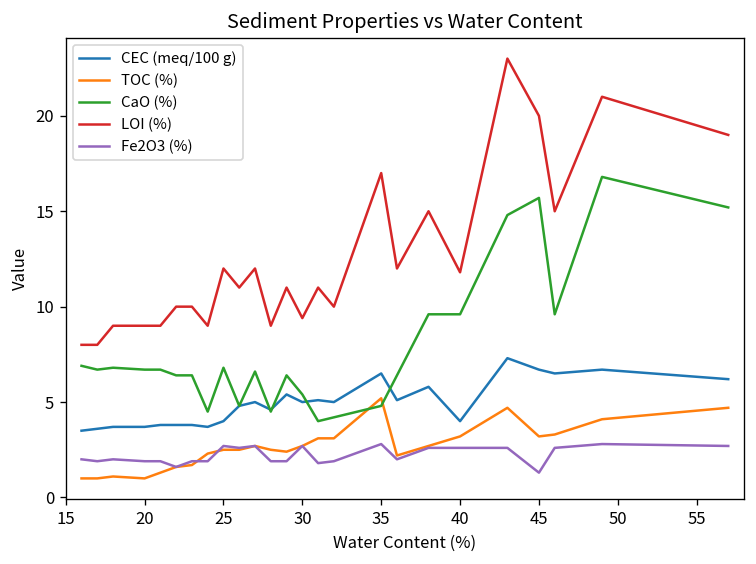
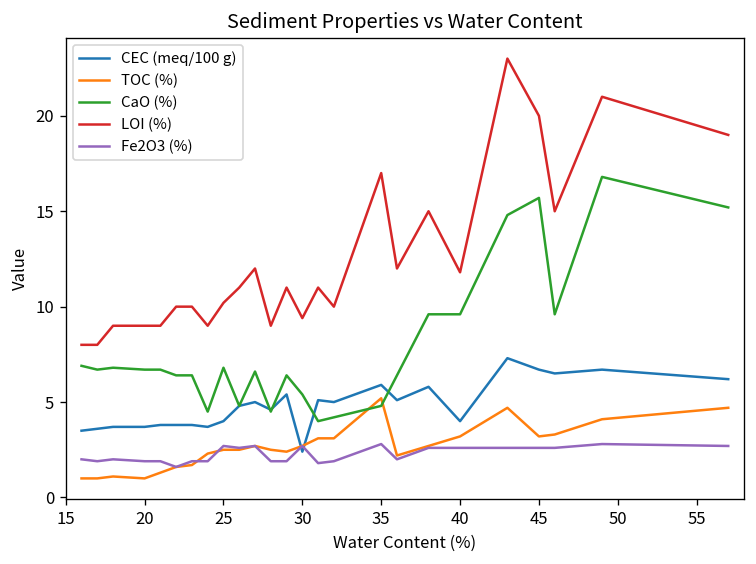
  {
    "CEC (meq/100 g)": {
      "20": 3.7,
      "25": 4.0,
-     "30": 5.0,
-     "35": 6.5,
+     "30": 2.4,
+     "35": 5.9,
      "40": 4.0,
      "45": 6.7
    },
    "TOC (%)": {
      "20": 1.0,
      "25": 2.5,
      "35": 5.2,
      "40": 3.2,
      "45": 3.2
    },
    "CaO (%)": {
      "20": 6.7,
      "25": 6.8,
      "30": 5.4,
      "35": 4.8,
      "40": 9.6,
      "45": 15.7
    },
    "LOI (%)": {
      "20": 9.0,
-     "25": 12.0,
+     "25": 10.2,
      "30": 9.4,
      "35": 17.0,
      "40": 11.8,
      "45": 20.0
    },
    "Fe2O3 (%)": {
      "20": 1.9,
      "25": 2.7,
      "35": 2.8,
      "40": 2.6,
-     "45": 1.3
+     "45": 2.6
    }
  }
